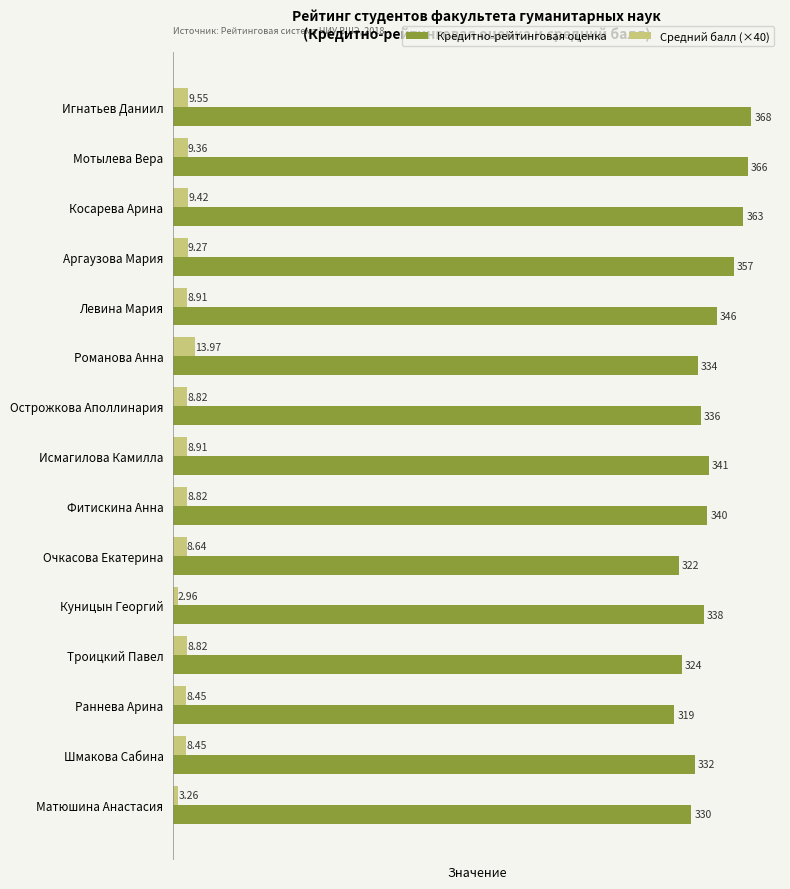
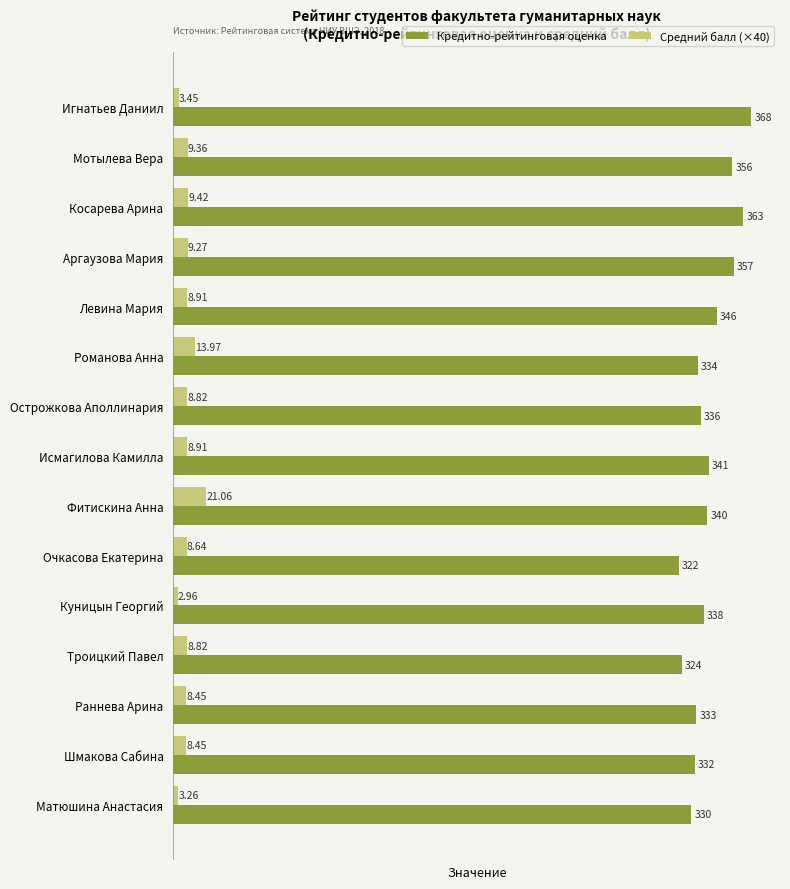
  {
    "Кредитно-рейтинговая оценка": {
      "Игнатьев Даниил": 368,
-     "Мотылева Вера": 366,
+     "Мотылева Вера": 356,
      "Косарева Арина": 363,
      "Аргаузова Мария": 357,
      "Левина Мария": 346,
      "Романова Анна": 334,
      "Острожкова Аполлинария": 336,
      "Исмагилова Камилла": 341,
      "Фитискина Анна": 340,
      "Очкасова Екатерина": 322,
      "Куницын Георгий": 338,
      "Троицкий Павел": 324,
-     "Раннева Арина": 319,
+     "Раннева Арина": 333,
      "Шмакова Сабина": 332,
      "Матюшина Анастасия": 330
    },
    "Средний балл (×40)": {
-     "Игнатьев Даниил": 9.55,
+     "Игнатьев Даниил": 3.45,
      "Мотылева Вера": 9.36,
      "Косарева Арина": 9.42,
      "Аргаузова Мария": 9.27,
      "Левина Мария": 8.91,
      "Романова Анна": 13.97,
      "Острожкова Аполлинария": 8.82,
      "Исмагилова Камилла": 8.91,
-     "Фитискина Анна": 8.82,
+     "Фитискина Анна": 21.06,
      "Очкасова Екатерина": 8.64,
      "Куницын Георгий": 2.96,
      "Троицкий Павел": 8.82,
      "Раннева Арина": 8.45,
      "Шмакова Сабина": 8.45,
      "Матюшина Анастасия": 3.26
    }
  }
